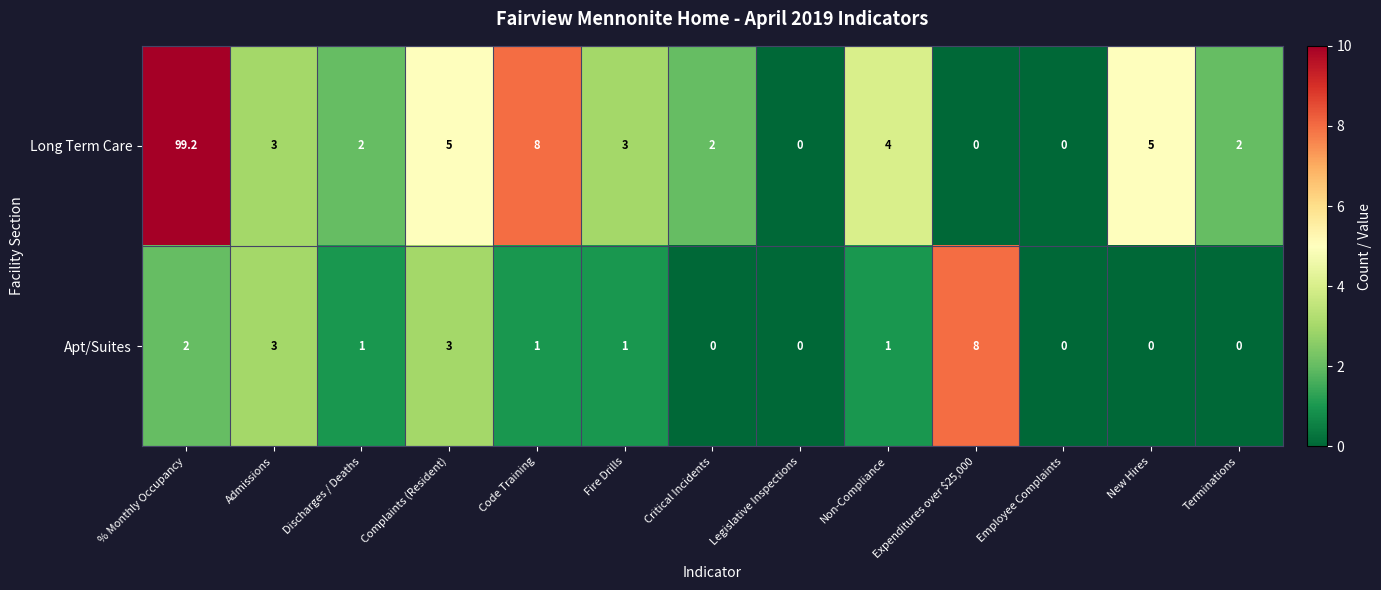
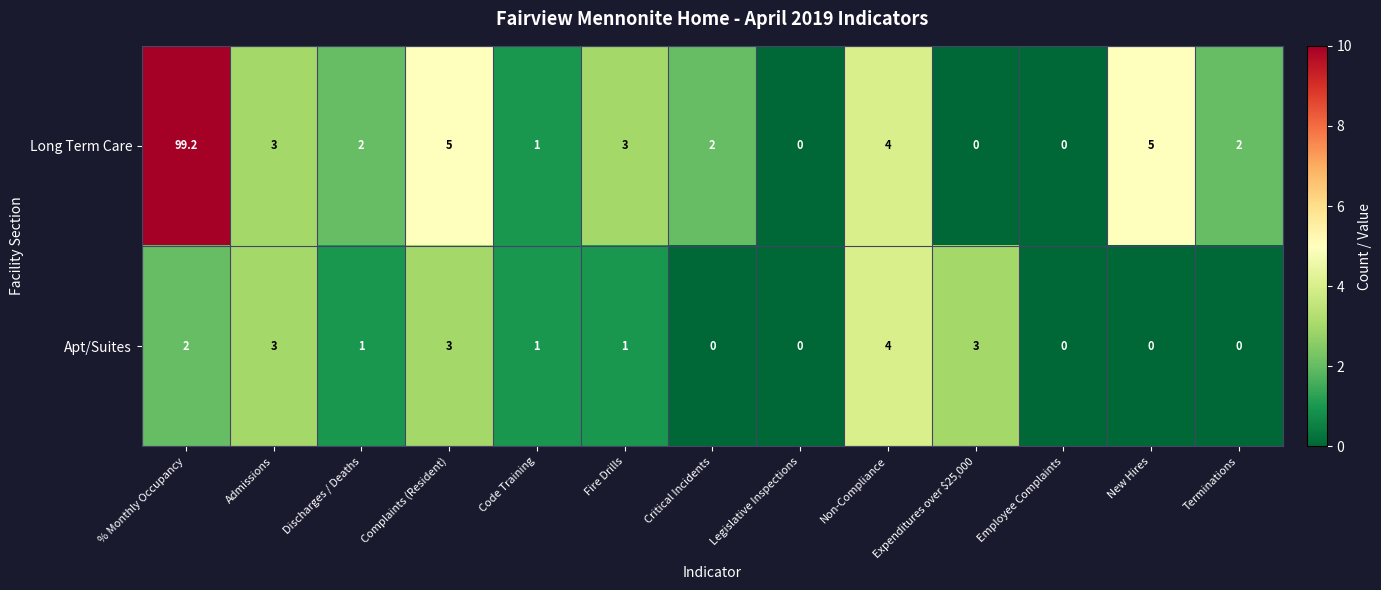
  {
    "Long Term Care": {
      "% Monthly Occupancy": 99.2,
      "Admissions": 3,
      "Discharges / Deaths": 2,
      "Complaints (Resident)": 5,
-     "Code Training": 8,
+     "Code Training": 1,
      "Fire Drills": 3,
      "Critical Incidents": 2,
      "Legislative Inspections": 0,
      "Non-Compliance": 4,
      "Expenditures over $25,000": 0,
      "Employee Complaints": 0,
      "New Hires": 5,
      "Terminations": 2
    },
    "Apt/Suites": {
      "% Monthly Occupancy": 2,
      "Admissions": 3,
      "Discharges / Deaths": 1,
      "Complaints (Resident)": 3,
      "Code Training": 1,
      "Fire Drills": 1,
      "Critical Incidents": 0,
      "Legislative Inspections": 0,
-     "Non-Compliance": 1,
-     "Expenditures over $25,000": 8,
+     "Non-Compliance": 4,
+     "Expenditures over $25,000": 3,
      "Employee Complaints": 0,
      "New Hires": 0,
      "Terminations": 0
    }
  }
